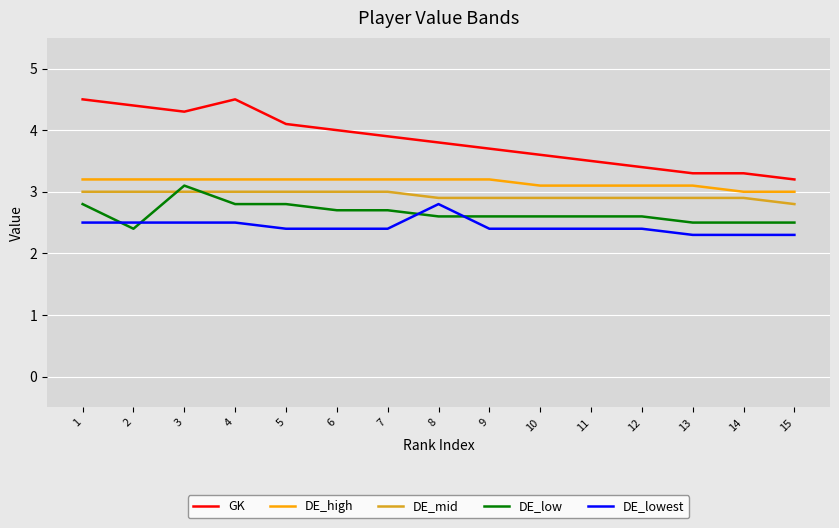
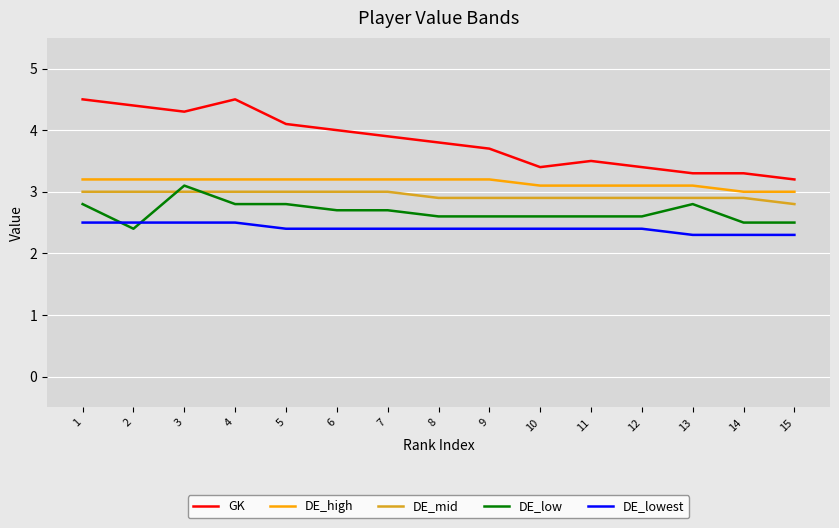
  {
    "GK": {
      "1": 4.5,
      "2": 4.4,
      "3": 4.3,
      "4": 4.5,
      "5": 4.1,
      "6": 4.0,
      "7": 3.9,
      "8": 3.8,
      "9": 3.7,
-     "10": 3.6,
+     "10": 3.4,
      "11": 3.5,
      "12": 3.4,
      "13": 3.3,
      "14": 3.3,
      "15": 3.2
    },
    "DE_low": {
      "1": 2.8,
      "2": 2.4,
      "3": 3.1,
      "4": 2.8,
      "5": 2.8,
      "6": 2.7,
      "7": 2.7,
      "8": 2.6,
      "9": 2.6,
      "10": 2.6,
      "11": 2.6,
      "12": 2.6,
-     "13": 2.5,
+     "13": 2.8,
      "14": 2.5,
      "15": 2.5
    },
    "DE_lowest": {
      "1": 2.5,
      "2": 2.5,
      "3": 2.5,
      "4": 2.5,
      "5": 2.4,
      "6": 2.4,
      "7": 2.4,
-     "8": 2.8,
+     "8": 2.4,
      "9": 2.4,
      "10": 2.4,
      "11": 2.4,
      "12": 2.4,
      "13": 2.3,
      "14": 2.3,
      "15": 2.3
    }
  }
